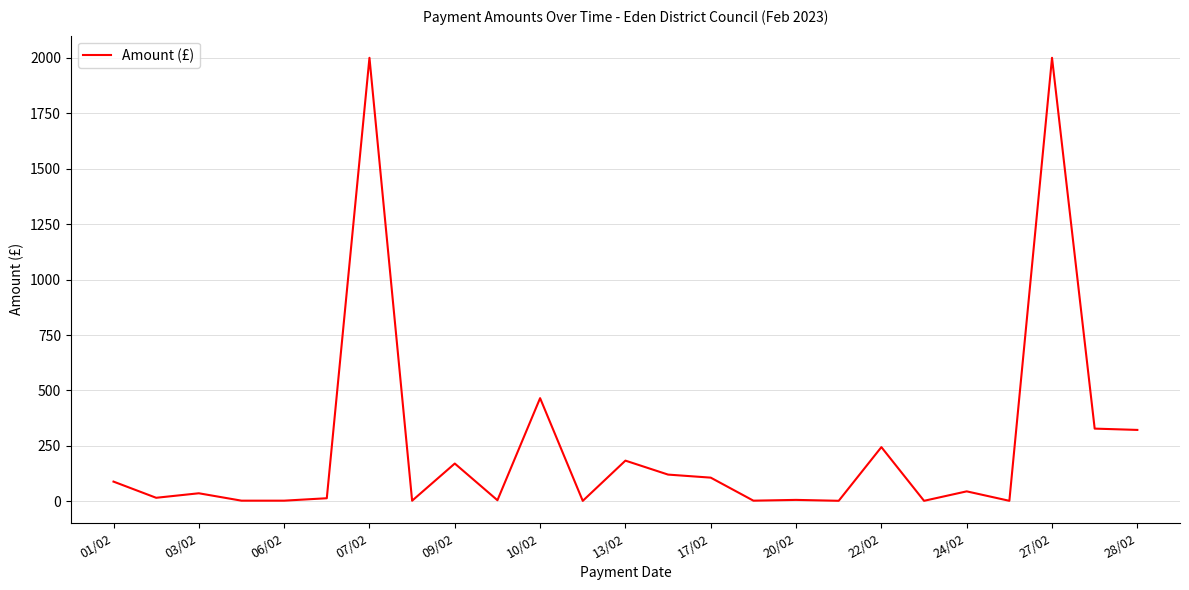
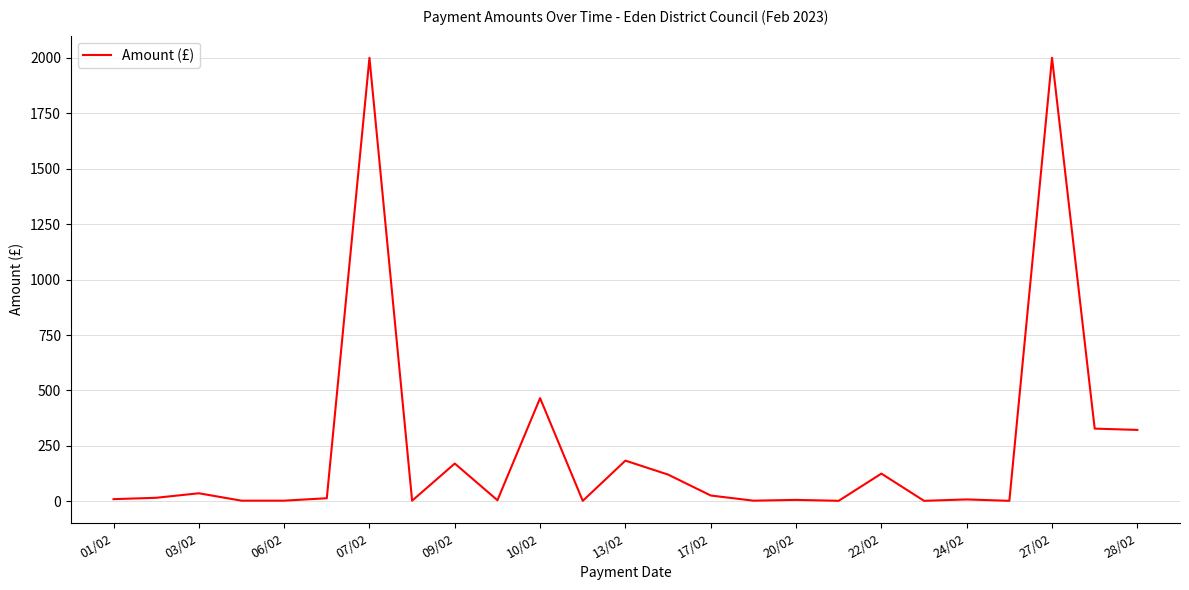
  {
-   "01/02": 90,
+   "01/02": 10,
    "03/02": 40,
    "06/02": 0,
    "07/02": 2000,
    "09/02": 170,
    "10/02": 470,
    "13/02": 180,
-   "17/02": 110,
+   "17/02": 30,
    "20/02": 10,
-   "22/02": 240,
-   "24/02": 40,
+   "22/02": 120,
+   "24/02": 10,
    "27/02": 2000,
    "28/02": 320
  }
